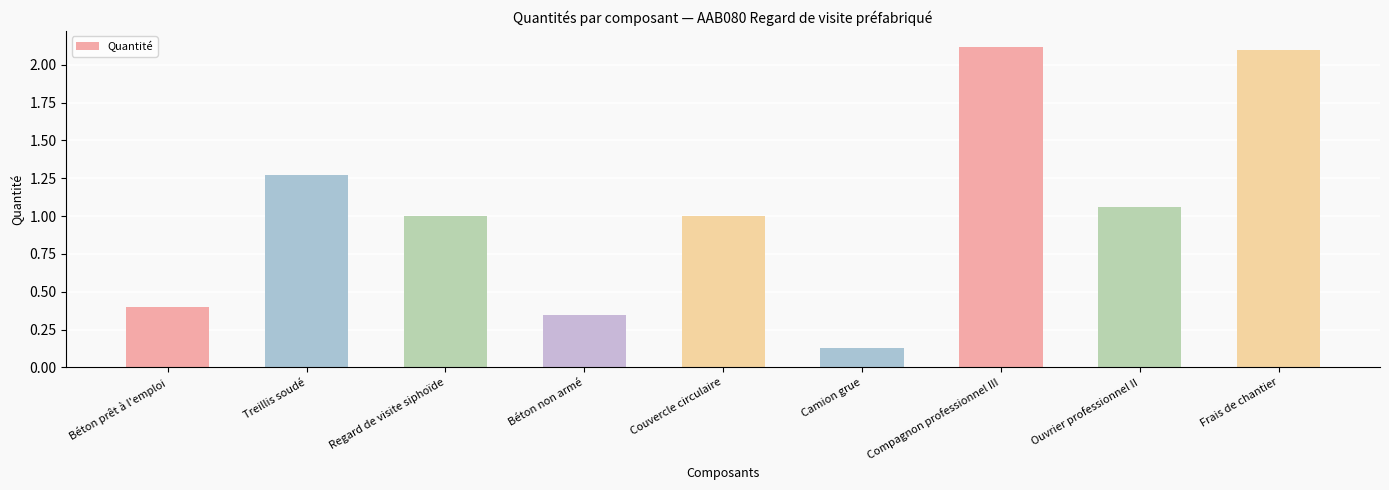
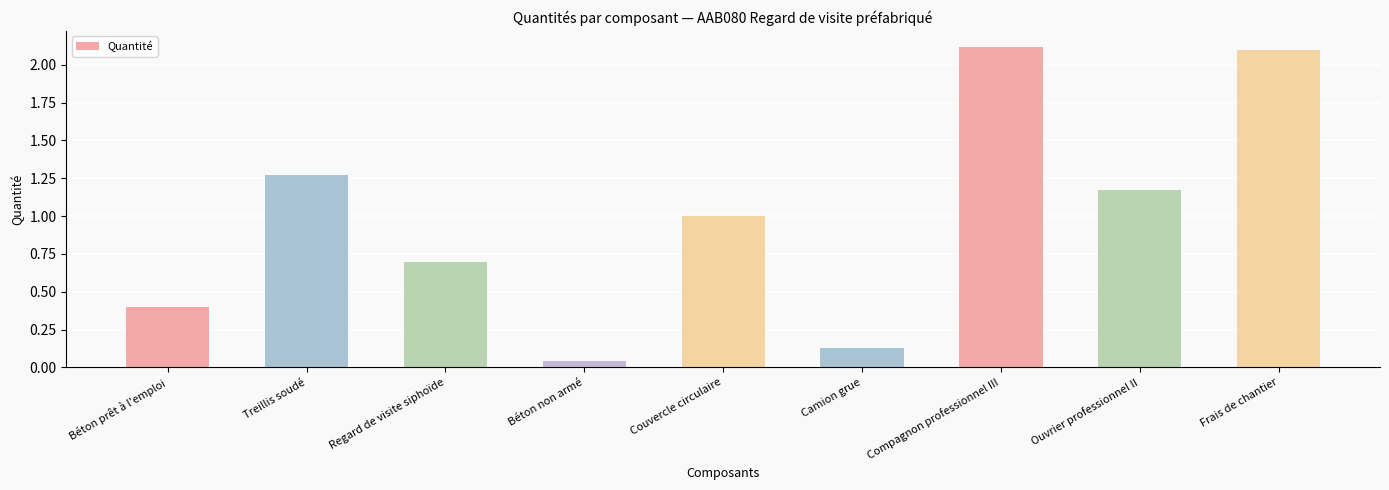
  {
    "Béton prêt à l'emploi": 0.40,
    "Treillis soudé": 1.27,
-   "Regard de visite siphoïde": 1.0,
-   "Béton non armé": 0.35,
+   "Regard de visite siphoïde": 0.7,
+   "Béton non armé": 0.04,
    "Couvercle circulaire": 1.00,
    "Camion grue": 0.13,
    "Compagnon professionnel III": 2.12,
-   "Ouvrier professionnel II": 1.06,
+   "Ouvrier professionnel II": 1.17,
    "Frais de chantier": 2.10
  }
